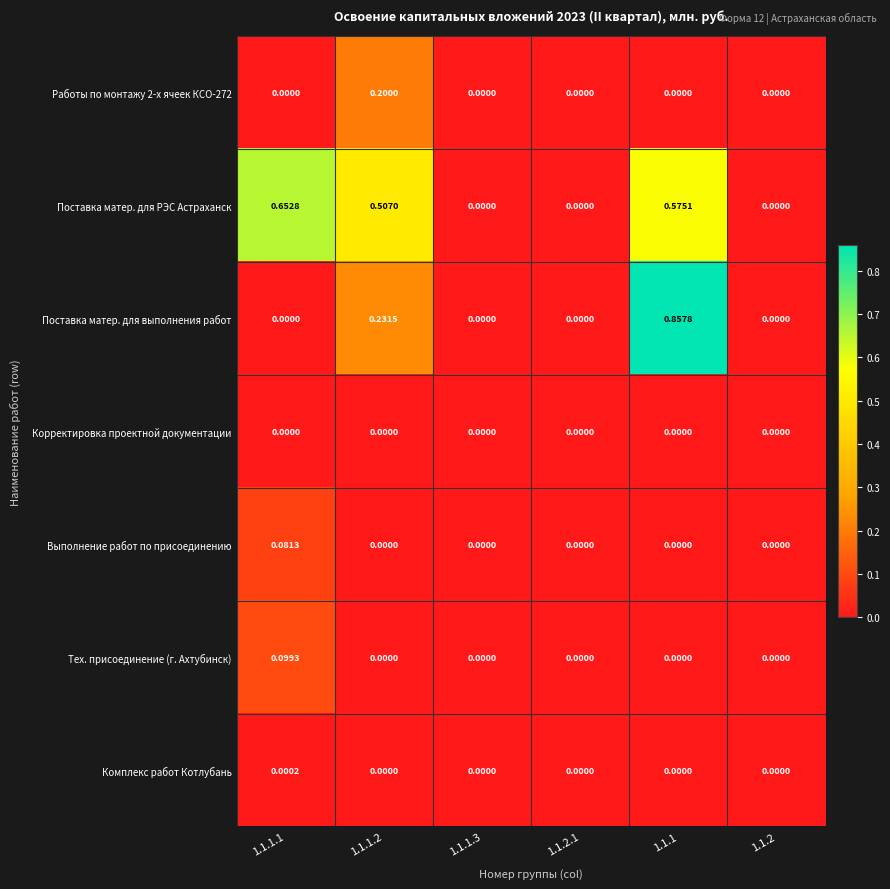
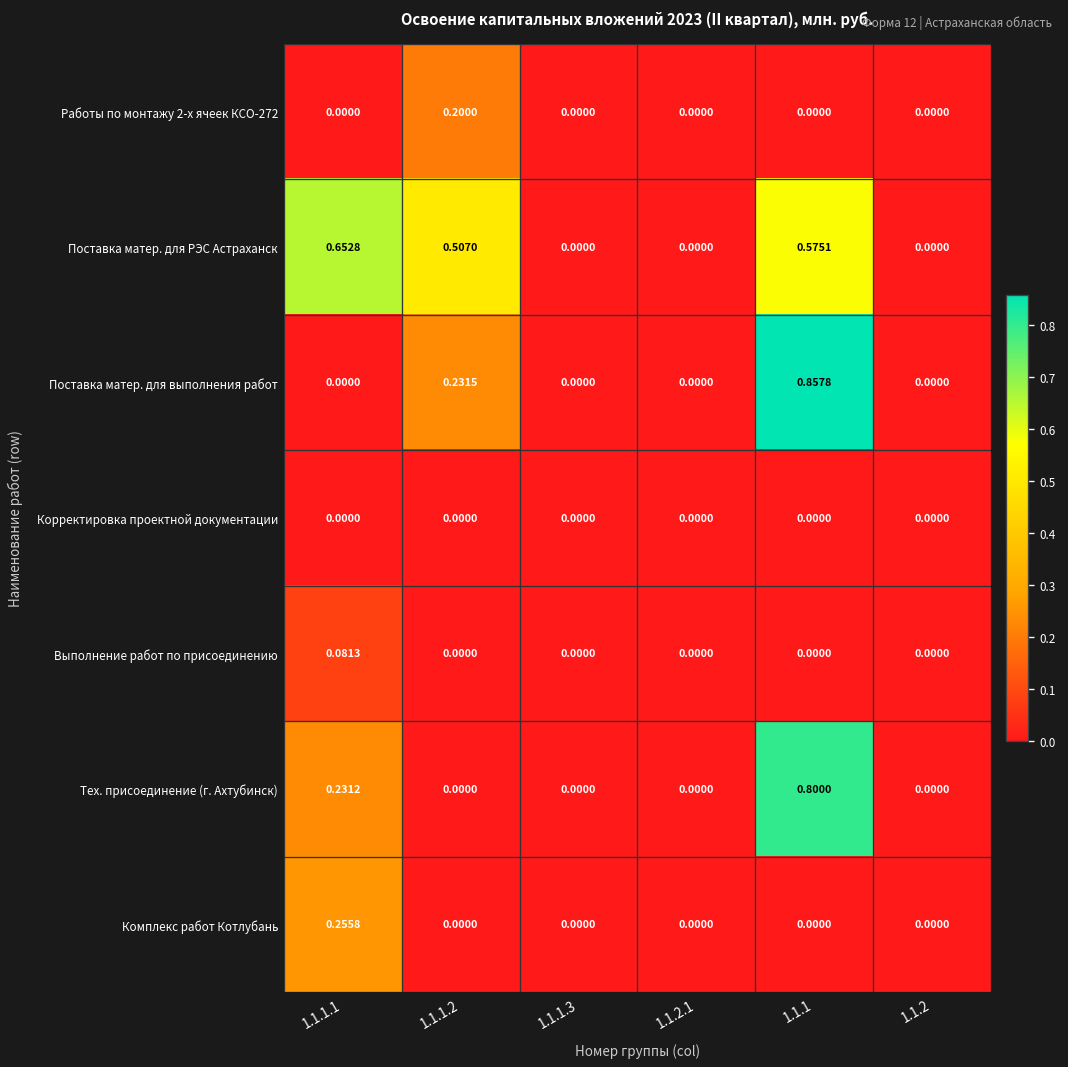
  {
    "Работы по монтажу 2-х ячеек КСО-272": {
      "1.1.1.1": 0.0000,
      "1.1.1.2": 0.2000,
      "1.1.1.3": 0.0000,
      "1.1.2.1": 0.0000,
      "1.1.1": 0.0000,
      "1.1.2": 0.0000
    },
    "Поставка матер. для РЭС Астраханск": {
      "1.1.1.1": 0.6528,
      "1.1.1.2": 0.5070,
      "1.1.1.3": 0.0000,
      "1.1.2.1": 0.0000,
      "1.1.1": 0.5751,
      "1.1.2": 0.0000
    },
    "Поставка матер. для выполнения работ": {
      "1.1.1.1": 0.0000,
      "1.1.1.2": 0.2315,
      "1.1.1.3": 0.0000,
      "1.1.2.1": 0.0000,
      "1.1.1": 0.8578,
      "1.1.2": 0.0000
    },
    "Корректировка проектной документации": {
      "1.1.1.1": 0.0000,
      "1.1.1.2": 0.0000,
      "1.1.1.3": 0.0000,
      "1.1.2.1": 0.0000,
      "1.1.1": 0.0000,
      "1.1.2": 0.0000
    },
    "Выполнение работ по присоединению": {
      "1.1.1.1": 0.0813,
      "1.1.1.2": 0.0000,
      "1.1.1.3": 0.0000,
      "1.1.2.1": 0.0000,
      "1.1.1": 0.0000,
      "1.1.2": 0.0000
    },
    "Тех. присоединение (г. Ахтубинск)": {
-     "1.1.1.1": 0.0993,
+     "1.1.1.1": 0.2312,
      "1.1.1.2": 0.0000,
      "1.1.1.3": 0.0000,
      "1.1.2.1": 0.0000,
-     "1.1.1": 0.0000,
+     "1.1.1": 0.8000,
      "1.1.2": 0.0000
    },
    "Комплекс работ Котлубань": {
-     "1.1.1.1": 0.0002,
+     "1.1.1.1": 0.2558,
      "1.1.1.2": 0.0000,
      "1.1.1.3": 0.0000,
      "1.1.2.1": 0.0000,
      "1.1.1": 0.0000,
      "1.1.2": 0.0000
    }
  }
